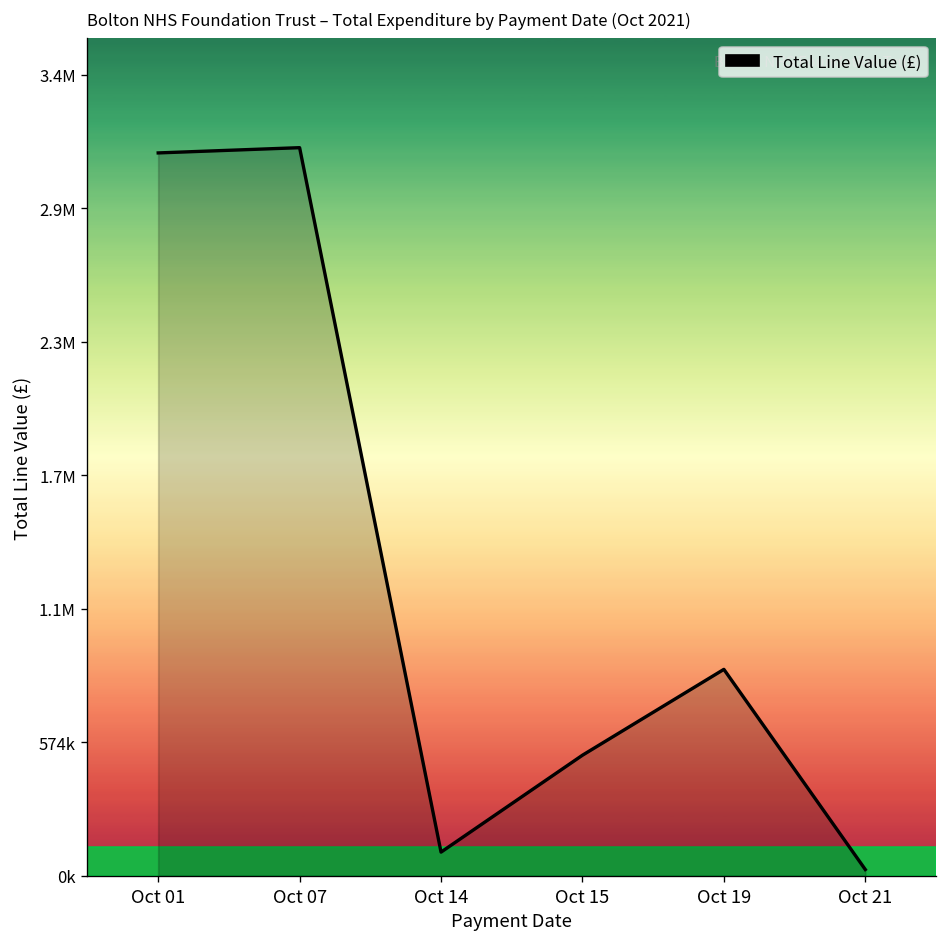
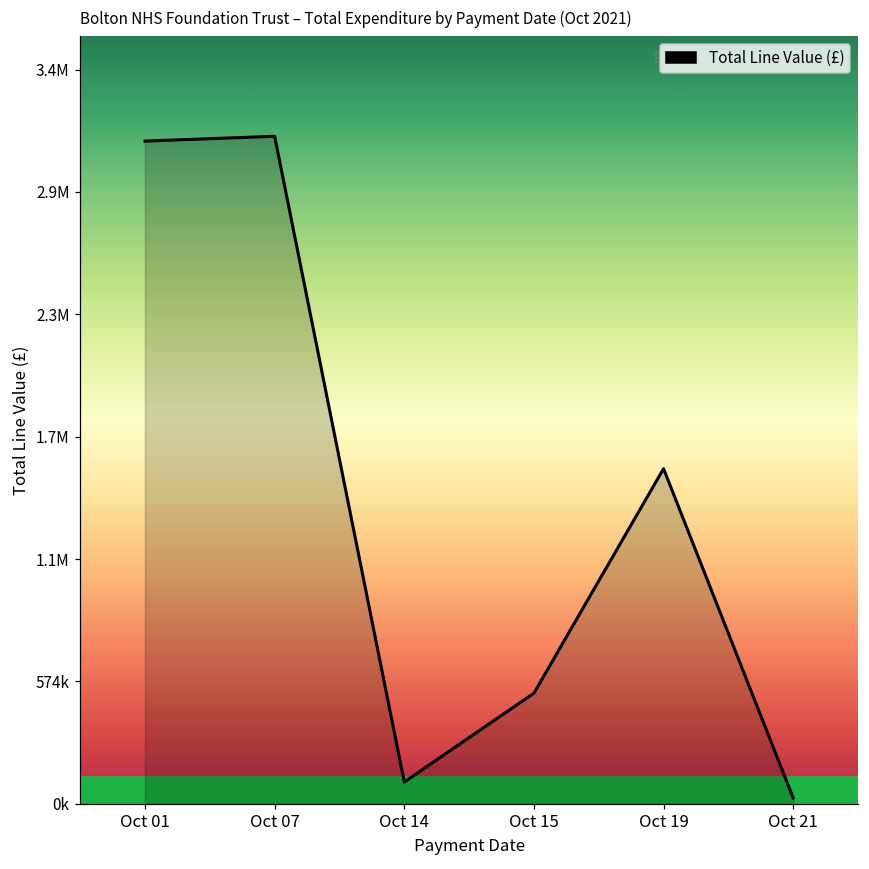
  {
    "Oct 01": 3110000,
    "Oct 07": 3130000,
    "Oct 15": 520000,
-   "Oct 19": 890000
+   "Oct 19": 1570000
  }
